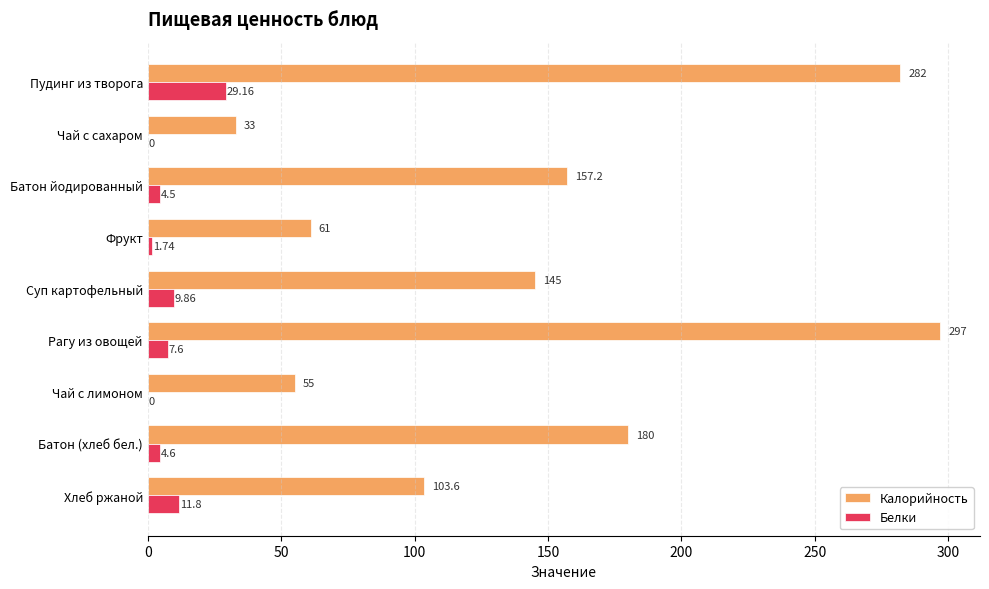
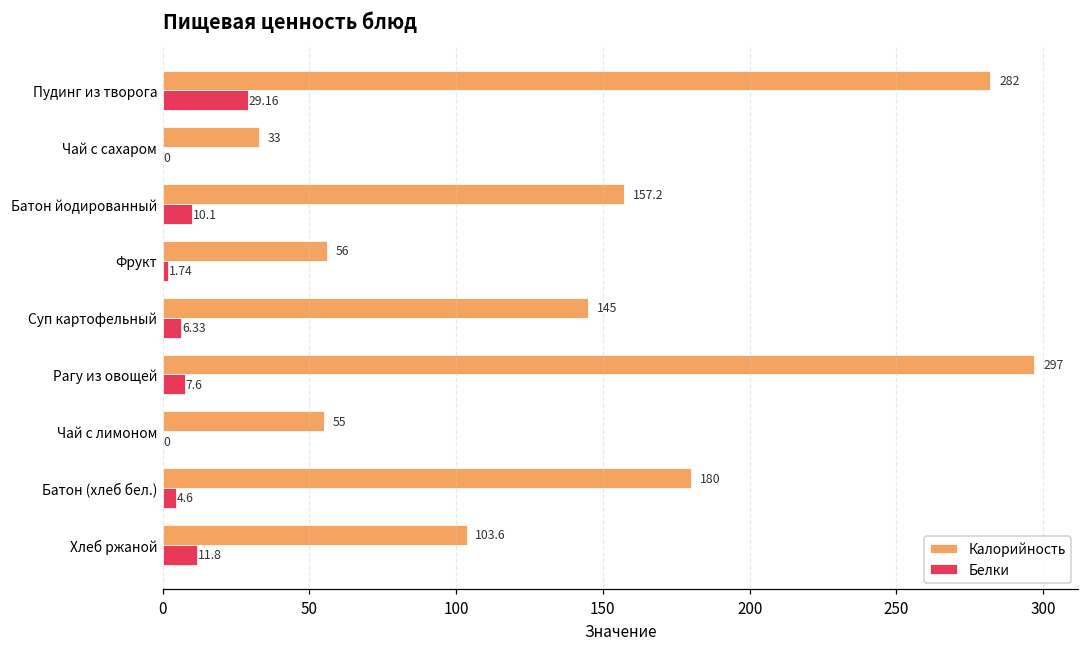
  {
    "Калорийность": {
      "Пудинг из творога": 282,
      "Чай с сахаром": 33,
      "Батон йодированный": 157.2,
-     "Фрукт": 61,
+     "Фрукт": 56,
      "Суп картофельный": 145,
      "Рагу из овощей": 297,
      "Чай с лимоном": 55,
      "Батон (хлеб бел.)": 180,
      "Хлеб ржаной": 103.6
    },
    "Белки": {
      "Пудинг из творога": 29.16,
      "Чай с сахаром": 0,
-     "Батон йодированный": 4.5,
+     "Батон йодированный": 10.1,
      "Фрукт": 1.74,
-     "Суп картофельный": 9.86,
+     "Суп картофельный": 6.33,
      "Рагу из овощей": 7.6,
      "Чай с лимоном": 0,
      "Батон (хлеб бел.)": 4.6,
      "Хлеб ржаной": 11.8
    }
  }
